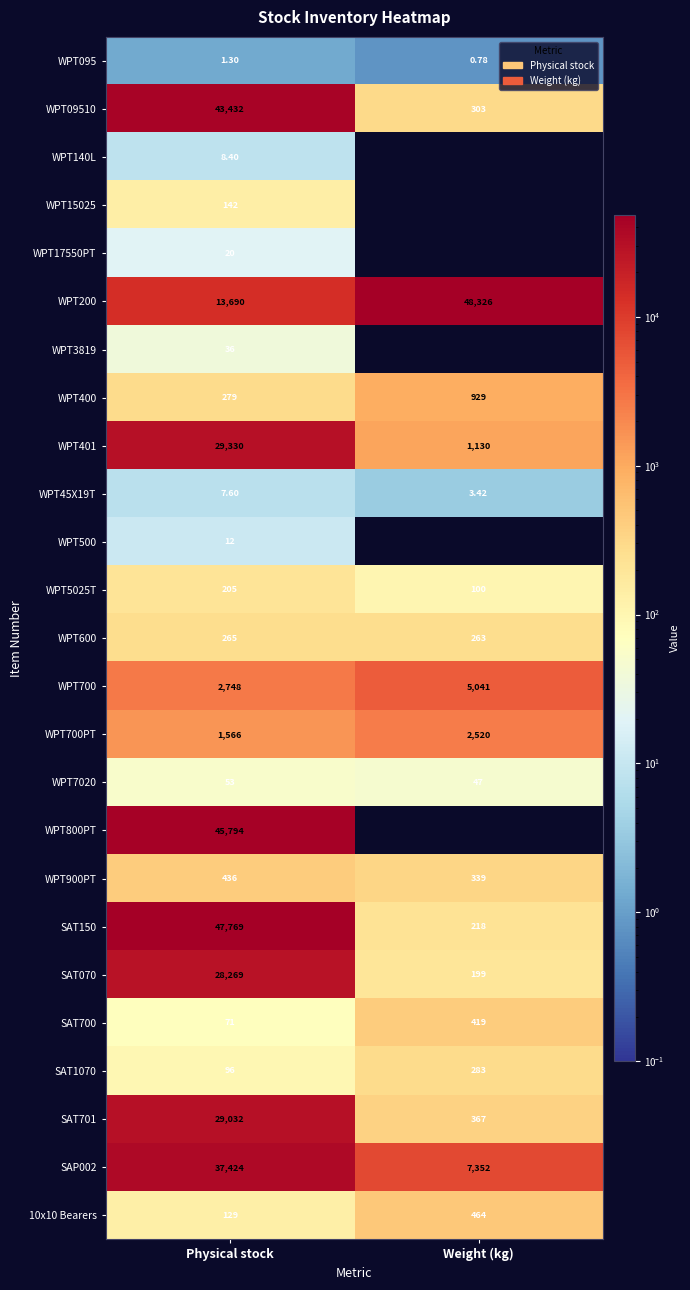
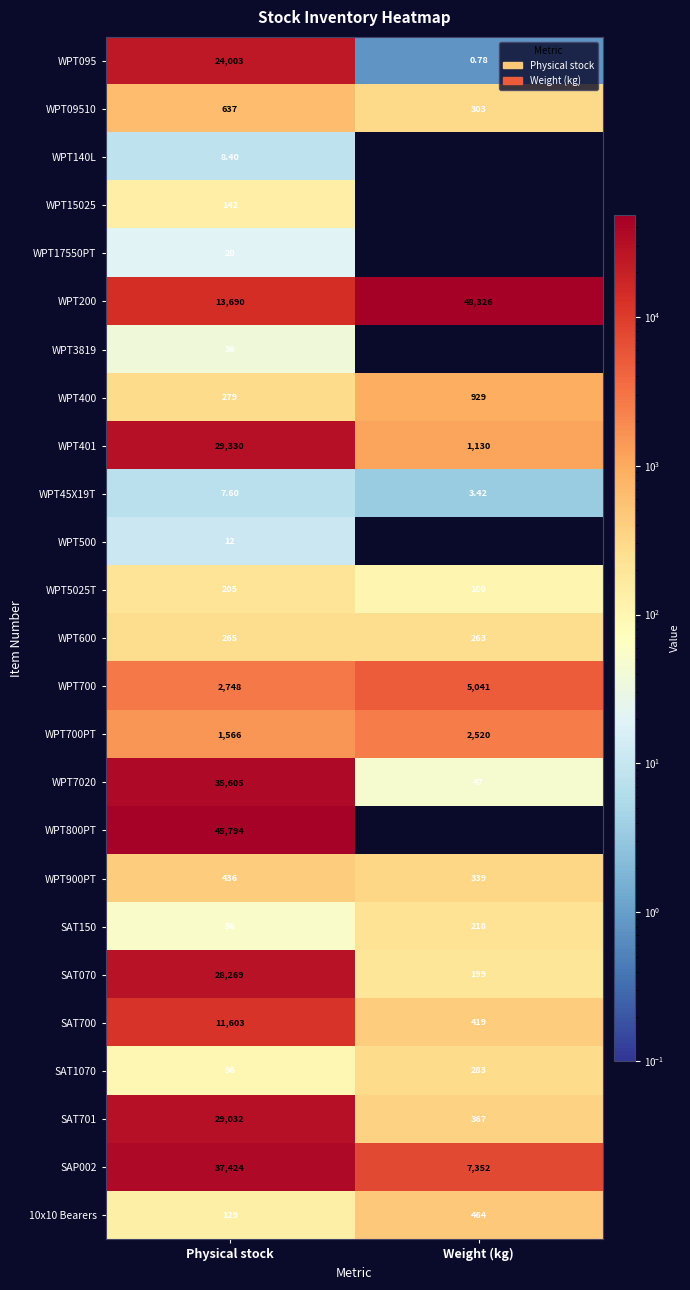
  {
    "WPT095": {
-     "Physical stock": "1.30",
+     "Physical stock": "24,003",
      "Weight (kg)": "0.78"
    },
    "WPT09510": {
-     "Physical stock": "43,432",
+     "Physical stock": "637",
      "Weight (kg)": "303"
    },
    "WPT140L": {
      "Physical stock": "8.40"
    },
    "WPT15025": {
      "Physical stock": "142"
    },
    "WPT200": {
      "Physical stock": "13,690",
      "Weight (kg)": "48,326"
    },
    "WPT400": {
      "Physical stock": "279",
      "Weight (kg)": "929"
    },
    "WPT401": {
      "Physical stock": "29,330",
      "Weight (kg)": "1,130"
    },
    "WPT45X19T": {
      "Physical stock": "7.60",
      "Weight (kg)": "3.42"
    },
    "WPT500": {
      "Physical stock": "12"
    },
    "WPT5025T": {
      "Physical stock": "205",
      "Weight (kg)": "100"
    },
    "WPT600": {
      "Physical stock": "265",
      "Weight (kg)": "263"
    },
    "WPT700": {
      "Physical stock": "2,748",
      "Weight (kg)": "5,041"
    },
    "WPT700PT": {
      "Physical stock": "1,566",
      "Weight (kg)": "2,520"
    },
    "WPT7020": {
-     "Physical stock": "53",
+     "Physical stock": "35,605",
      "Weight (kg)": "47"
    },
    "WPT800PT": {
      "Physical stock": "45,794"
    },
    "WPT900PT": {
      "Physical stock": "436",
      "Weight (kg)": "339"
    },
    "SAT150": {
-     "Physical stock": "47,769",
+     "Physical stock": "56",
      "Weight (kg)": "218"
    },
    "SAT070": {
      "Physical stock": "28,269",
      "Weight (kg)": "199"
    },
    "SAT700": {
-     "Physical stock": "71",
+     "Physical stock": "11,603",
      "Weight (kg)": "419"
    },
    "SAT1070": {
      "Physical stock": "96",
      "Weight (kg)": "283"
    },
    "SAT701": {
      "Physical stock": "29,032",
      "Weight (kg)": "367"
    },
    "SAP002": {
      "Physical stock": "37,424",
      "Weight (kg)": "7,352"
    },
    "10x10 Bearers": {
      "Physical stock": "129",
      "Weight (kg)": "464"
    }
  }
